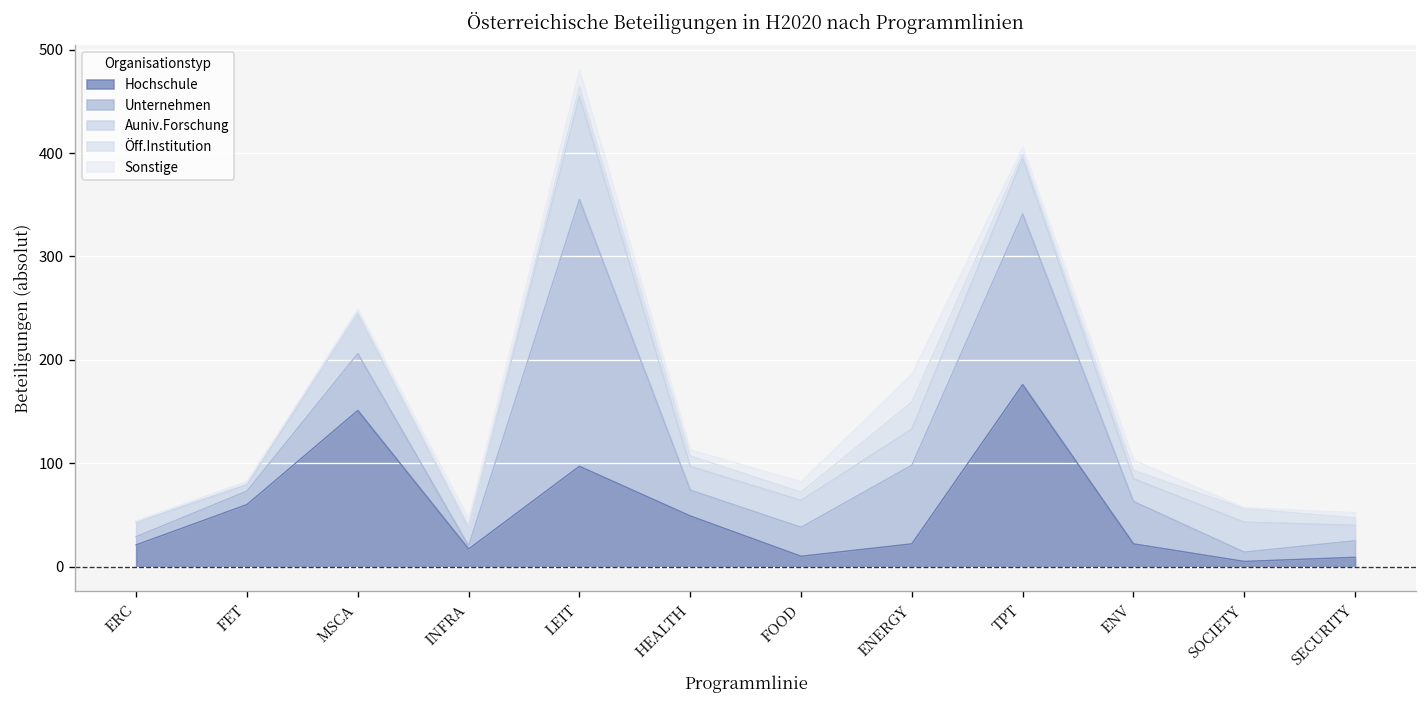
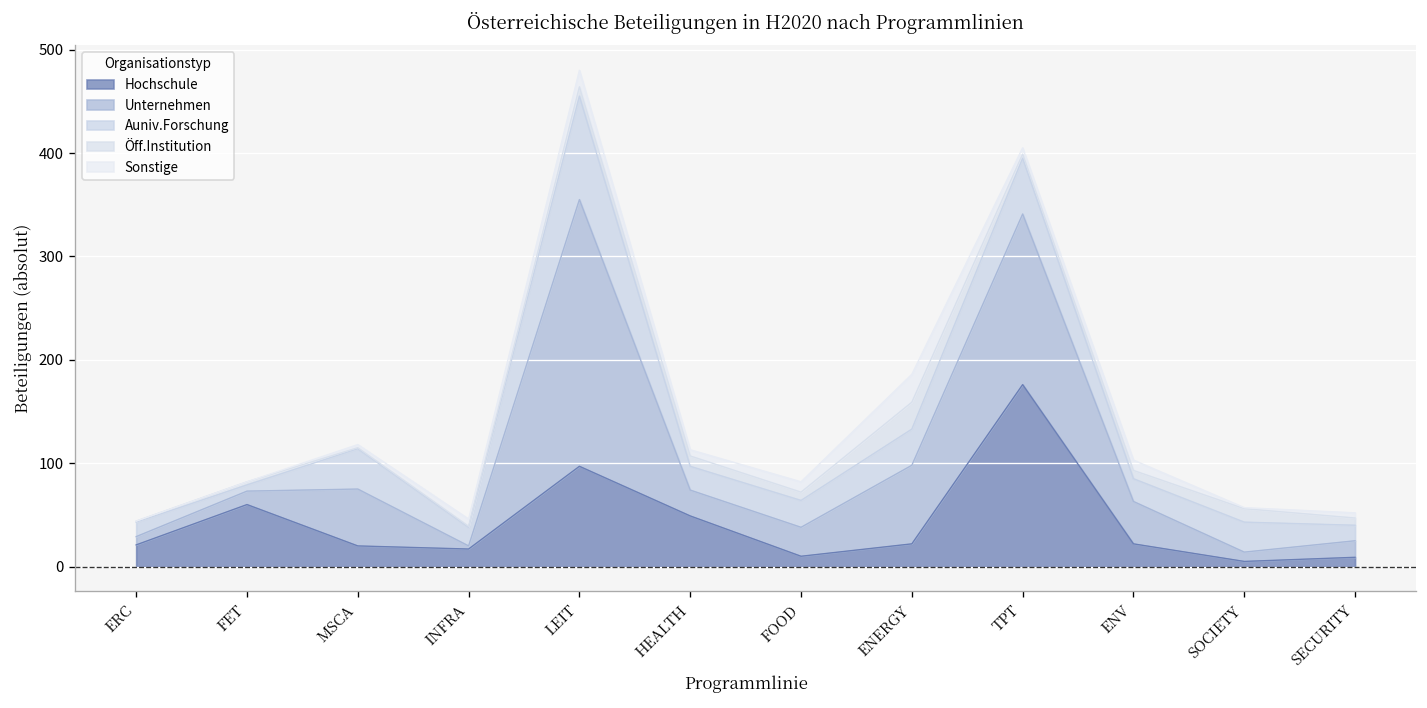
  {
    "Hochschule": {
      "ERC": 20,
      "FET": 60,
-     "MSCA": 150,
+     "MSCA": 20,
      "INFRA": 20,
      "LEIT": 100,
      "HEALTH": 50,
      "FOOD": 10,
      "ENERGY": 20,
      "TPT": 180,
      "ENV": 20,
      "SOCIETY": 10,
      "SECURITY": 10
    }
  }
